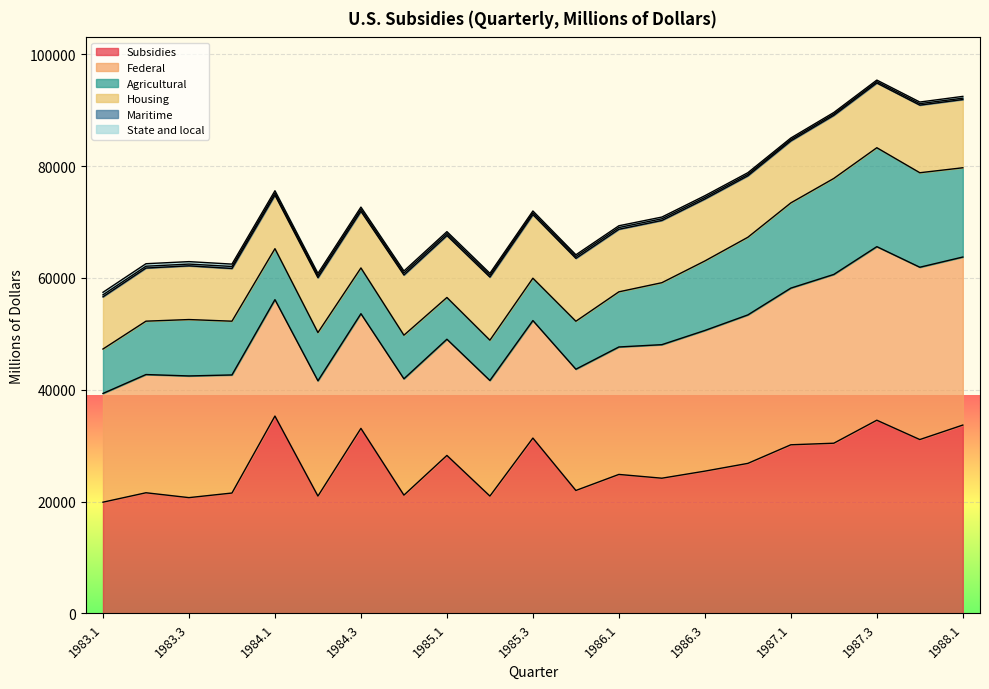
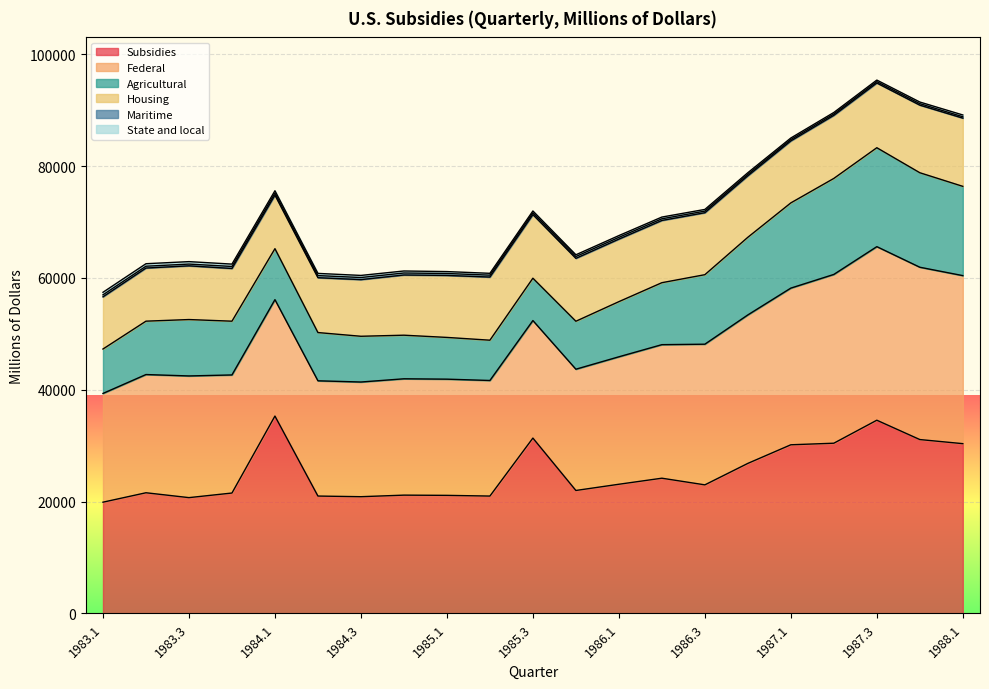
  {
    "Subsidies": {
      "1983.1": 20000,
      "1983.3": 21000,
      "1984.1": 35000,
-     "1984.3": 33000,
-     "1985.1": 28000,
+     "1984.3": 21000,
+     "1985.1": 21000,
      "1985.3": 31000,
-     "1986.1": 25000,
-     "1986.3": 25000,
+     "1986.1": 23000,
+     "1986.3": 23000,
      "1987.1": 30000,
      "1987.3": 35000,
-     "1988.1": 34000
+     "1988.1": 30000
    }
  }
